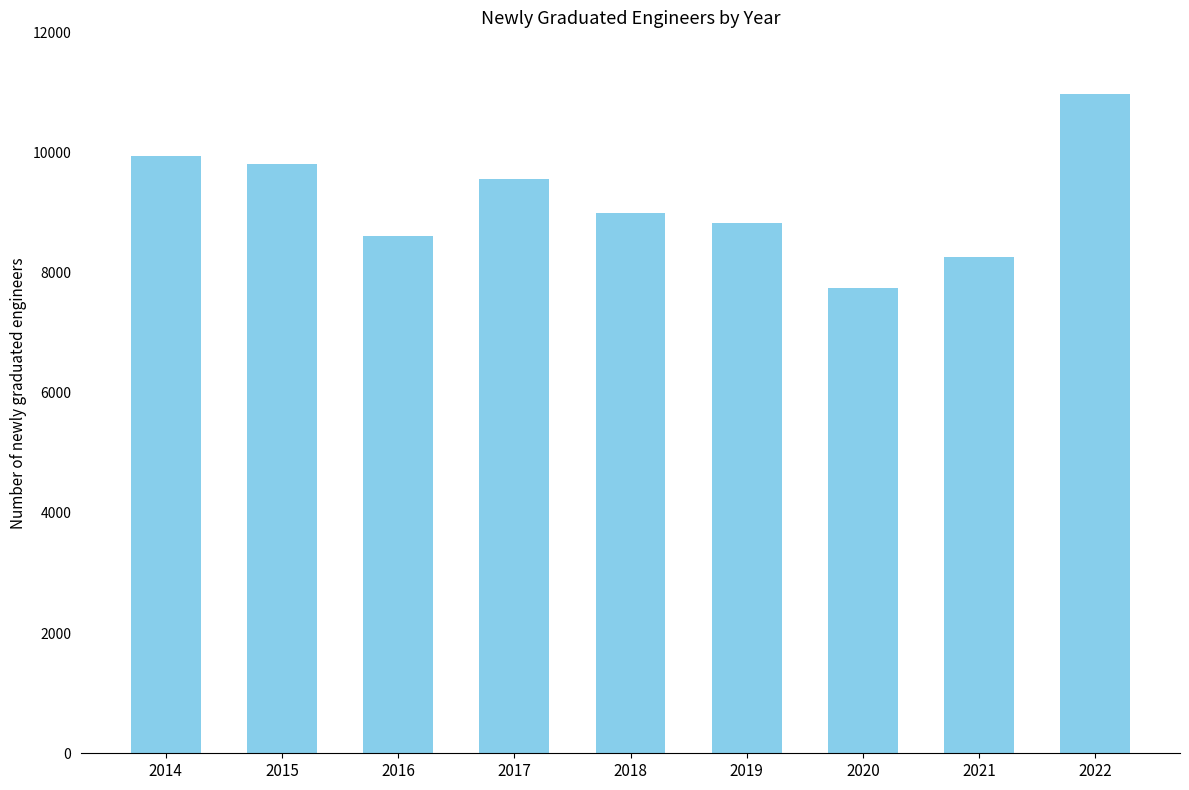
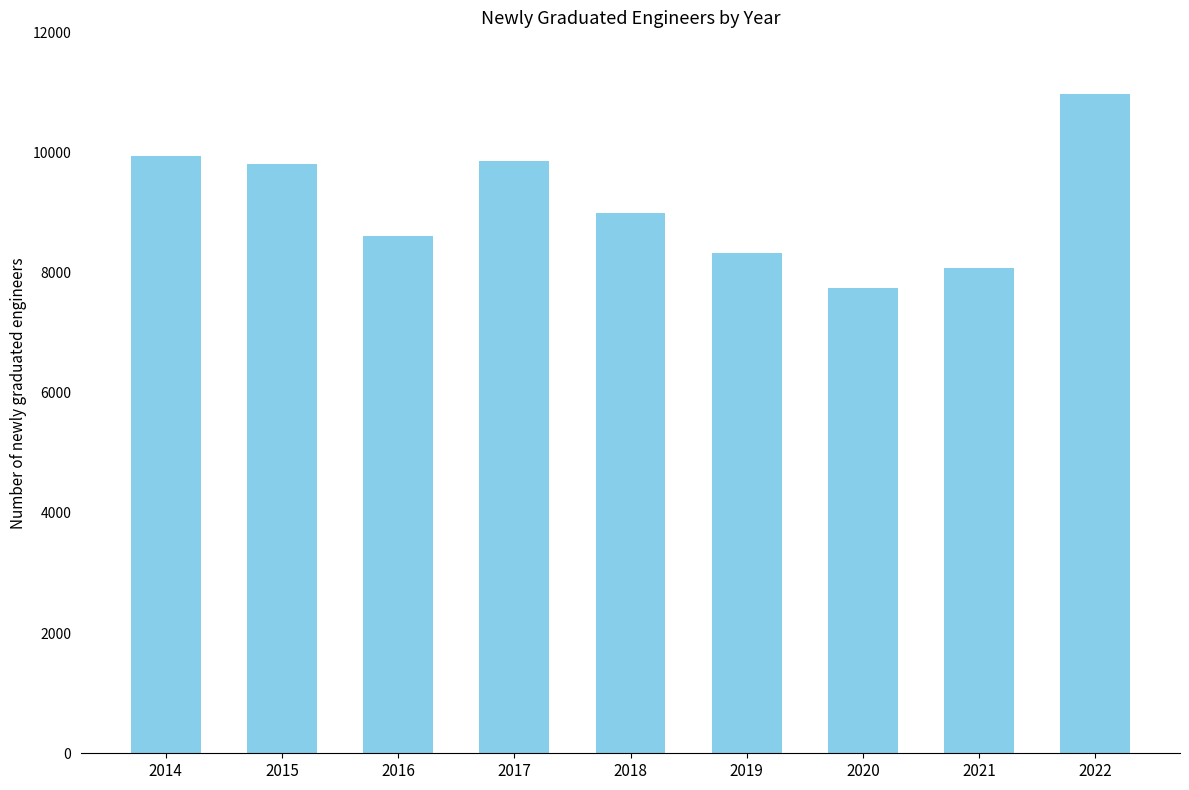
  {
    "2014": 9900,
    "2015": 9800,
    "2016": 8600,
-   "2017": 9600,
+   "2017": 9900,
    "2018": 9000,
-   "2019": 8800,
+   "2019": 8300,
    "2020": 7800,
-   "2021": 8300,
+   "2021": 8100,
    "2022": 11000
  }
